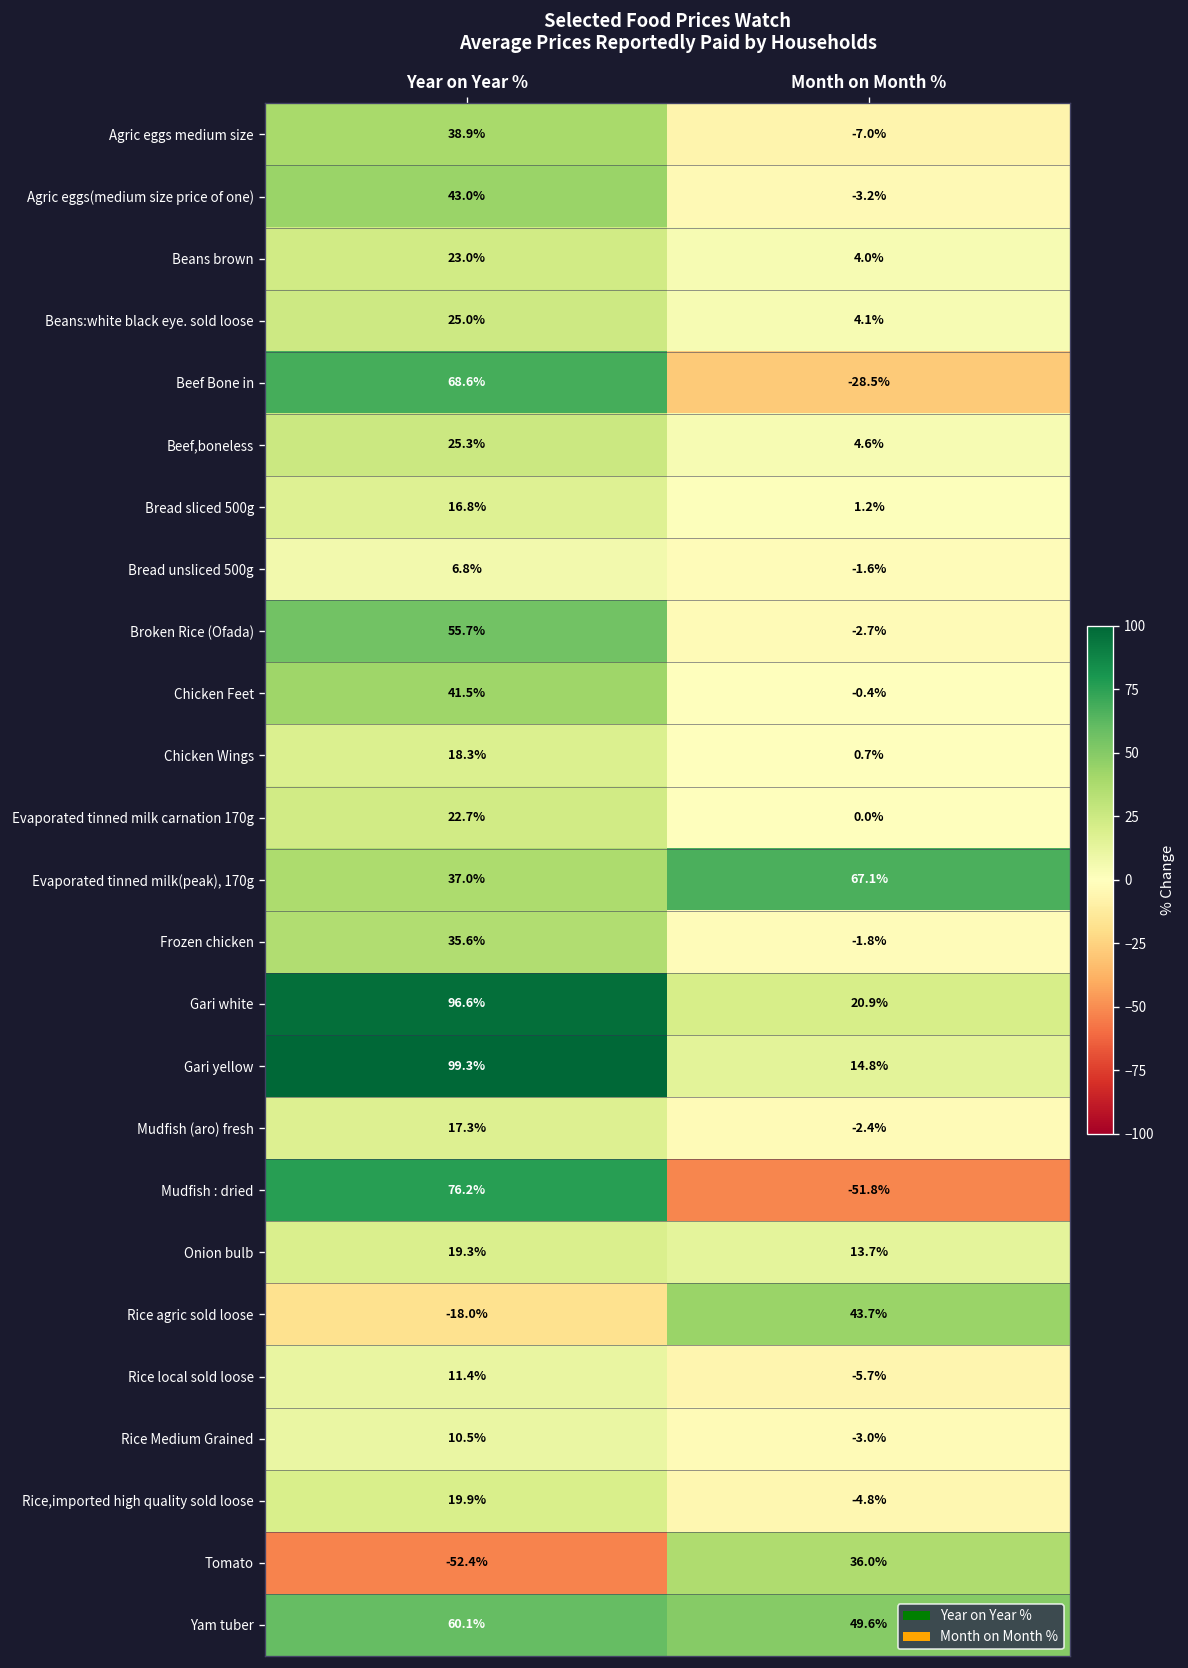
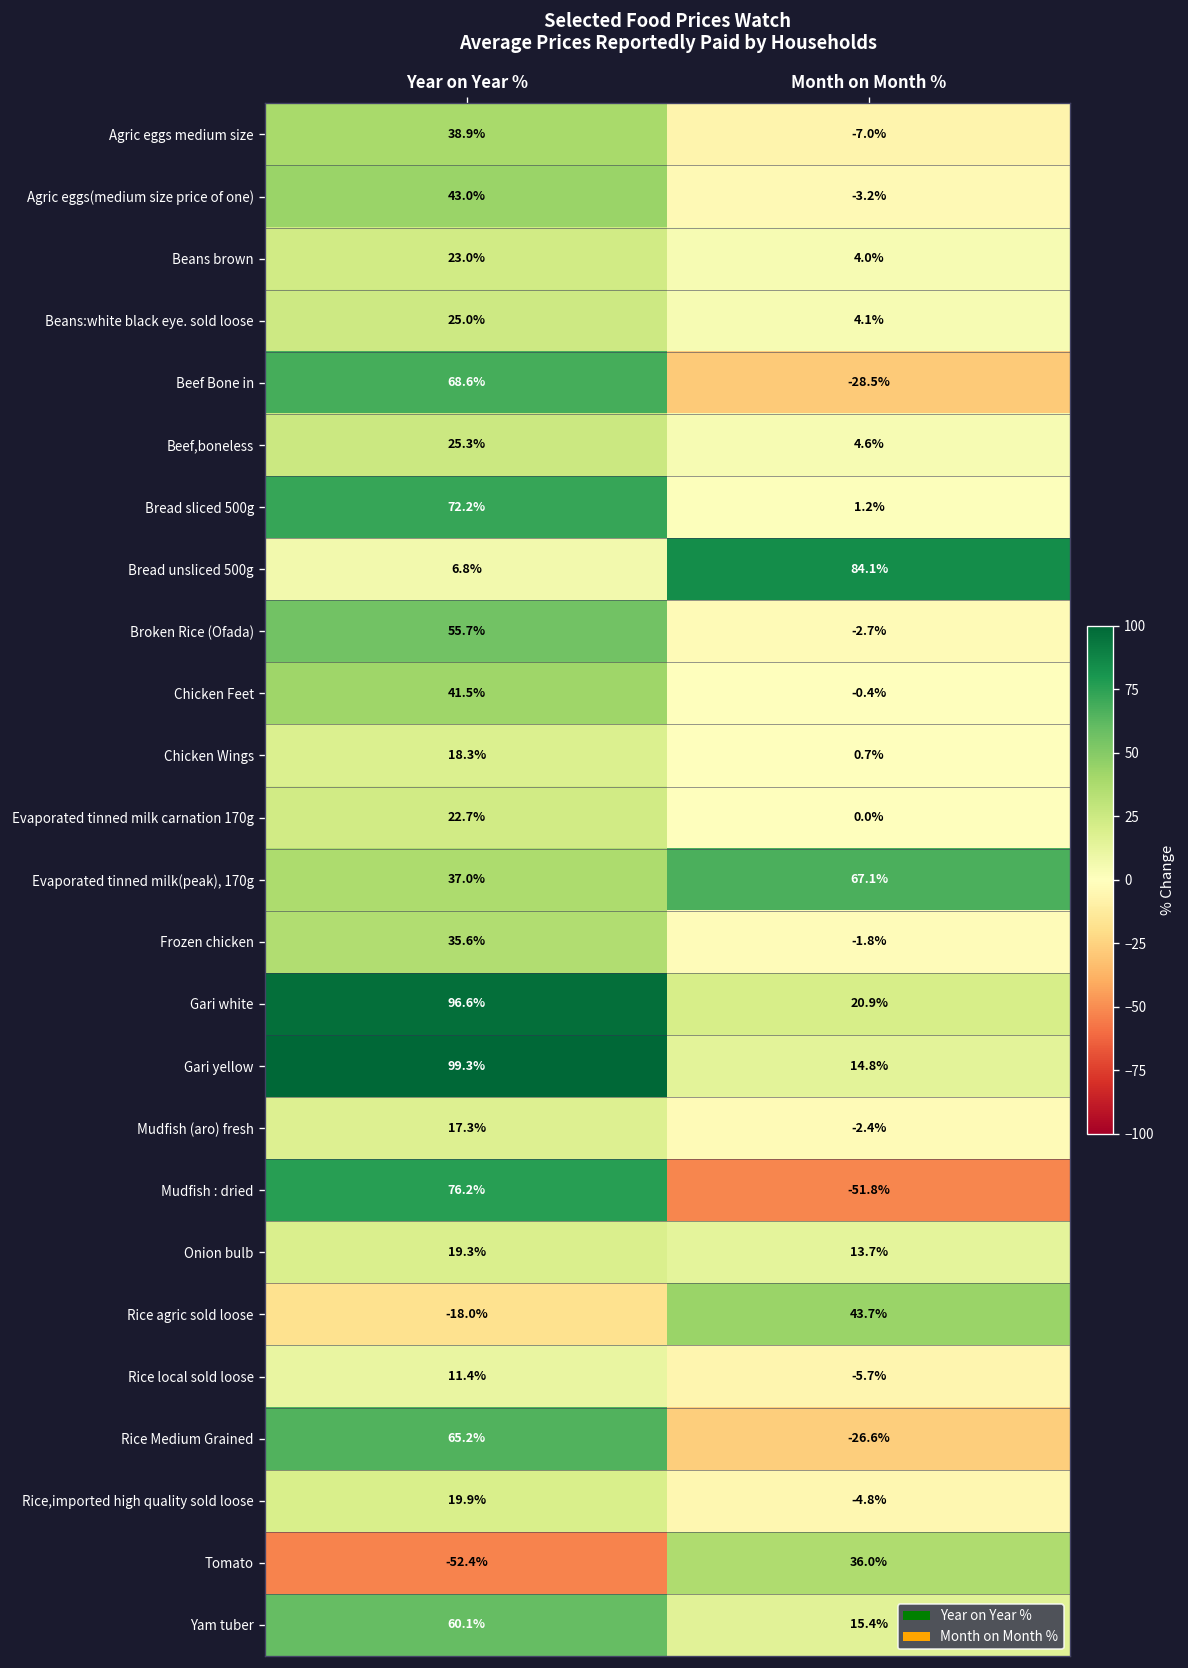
  {
    "Agric eggs medium size": {
      "Year on Year %": "38.9%",
      "Month on Month %": "-7.0%"
    },
    "Agric eggs(medium size price of one)": {
      "Year on Year %": "43.0%",
      "Month on Month %": "-3.2%"
    },
    "Beans brown": {
      "Year on Year %": "23.0%",
      "Month on Month %": "4.0%"
    },
    "Beans:white black eye. sold loose": {
      "Year on Year %": "25.0%",
      "Month on Month %": "4.1%"
    },
    "Beef Bone in": {
      "Year on Year %": "68.6%",
      "Month on Month %": "-28.5%"
    },
    "Beef,boneless": {
      "Year on Year %": "25.3%",
      "Month on Month %": "4.6%"
    },
    "Bread sliced 500g": {
-     "Year on Year %": "16.8%",
+     "Year on Year %": "72.2%",
      "Month on Month %": "1.2%"
    },
    "Bread unsliced 500g": {
      "Year on Year %": "6.8%",
-     "Month on Month %": "-1.6%"
+     "Month on Month %": "84.1%"
    },
    "Broken Rice (Ofada)": {
      "Year on Year %": "55.7%",
      "Month on Month %": "-2.7%"
    },
    "Chicken Feet": {
      "Year on Year %": "41.5%",
      "Month on Month %": "-0.4%"
    },
    "Chicken Wings": {
      "Year on Year %": "18.3%",
      "Month on Month %": "0.7%"
    },
    "Evaporated tinned milk carnation 170g": {
      "Year on Year %": "22.7%",
      "Month on Month %": "0.0%"
    },
    "Evaporated tinned milk(peak), 170g": {
      "Year on Year %": "37.0%",
      "Month on Month %": "67.1%"
    },
    "Frozen chicken": {
      "Year on Year %": "35.6%",
      "Month on Month %": "-1.8%"
    },
    "Gari white": {
      "Year on Year %": "96.6%",
      "Month on Month %": "20.9%"
    },
    "Gari yellow": {
      "Year on Year %": "99.3%",
      "Month on Month %": "14.8%"
    },
    "Mudfish (aro) fresh": {
      "Year on Year %": "17.3%",
      "Month on Month %": "-2.4%"
    },
    "Mudfish : dried": {
      "Year on Year %": "76.2%",
      "Month on Month %": "-51.8%"
    },
    "Onion bulb": {
      "Year on Year %": "19.3%",
      "Month on Month %": "13.7%"
    },
    "Rice agric sold loose": {
      "Year on Year %": "-18.0%",
      "Month on Month %": "43.7%"
    },
    "Rice local sold loose": {
      "Year on Year %": "11.4%",
      "Month on Month %": "-5.7%"
    },
    "Rice Medium Grained": {
-     "Year on Year %": "10.5%",
-     "Month on Month %": "-3.0%"
+     "Year on Year %": "65.2%",
+     "Month on Month %": "-26.6%"
    },
    "Rice,imported high quality sold loose": {
      "Year on Year %": "19.9%",
      "Month on Month %": "-4.8%"
    },
    "Tomato": {
      "Year on Year %": "-52.4%",
      "Month on Month %": "36.0%"
    },
    "Yam tuber": {
      "Year on Year %": "60.1%",
-     "Month on Month %": "49.6%"
+     "Month on Month %": "15.4%"
    }
  }
